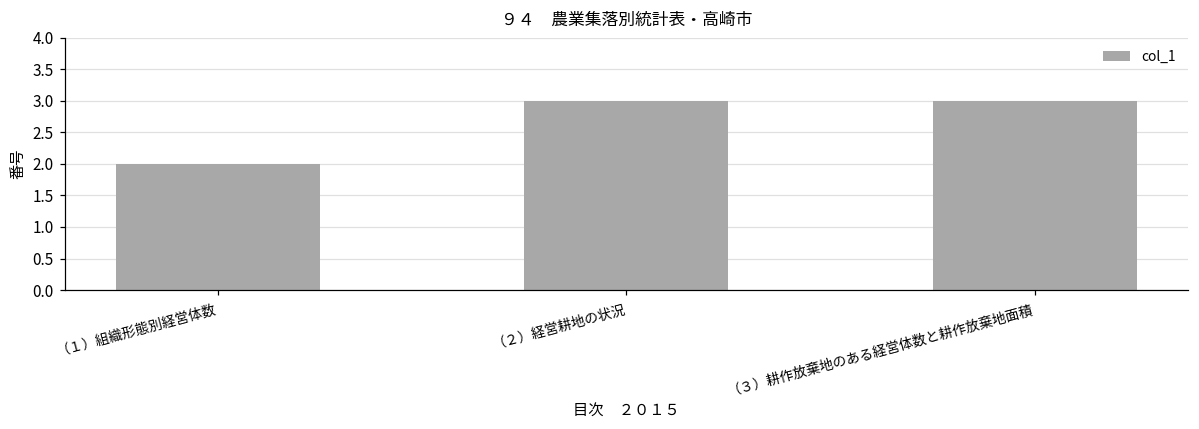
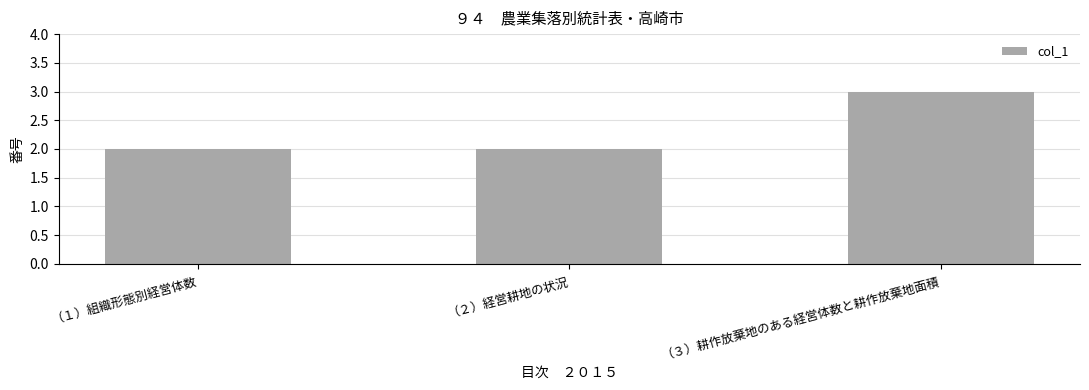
  {
    "（１）組織形態別経営体数": 2,
-   "（２）経営耕地の状況": 3,
+   "（２）経営耕地の状況": 2,
    "（３）耕作放棄地のある経営体数と耕作放棄地面積": 3
  }
